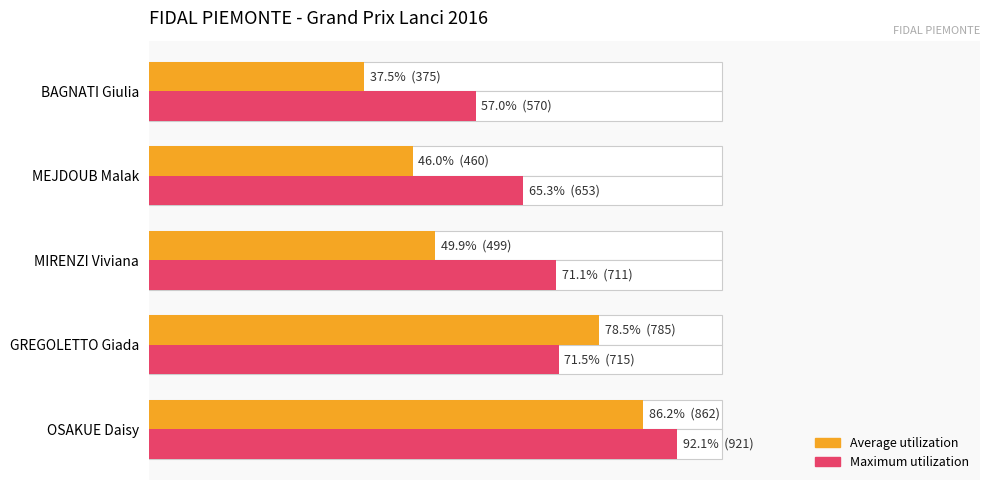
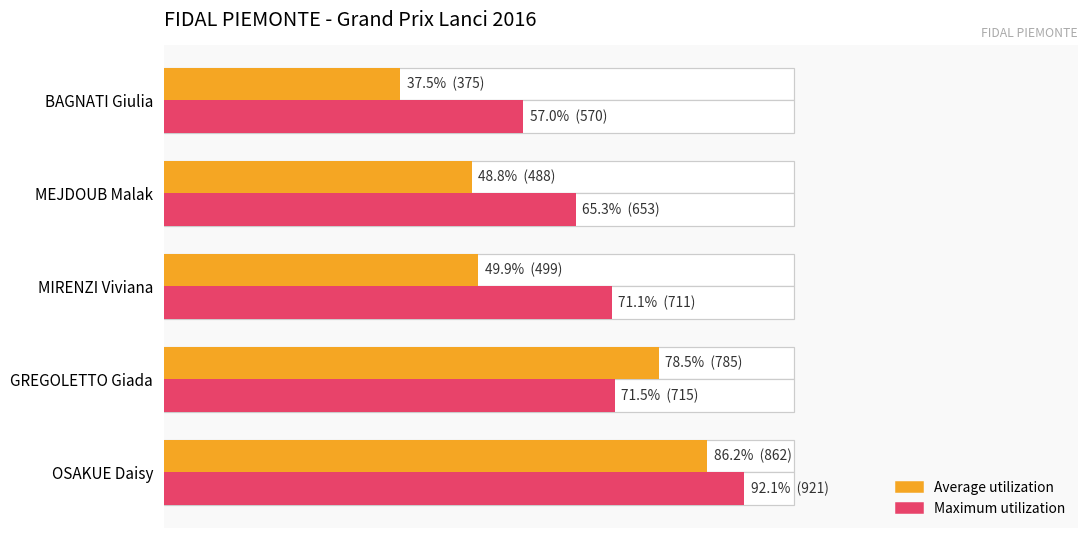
  {
    "Average utilization": {
-     "MEJDOUB Malak": "46.0% (460)"
+     "MEJDOUB Malak": "48.8% (488)"
    }
  }
